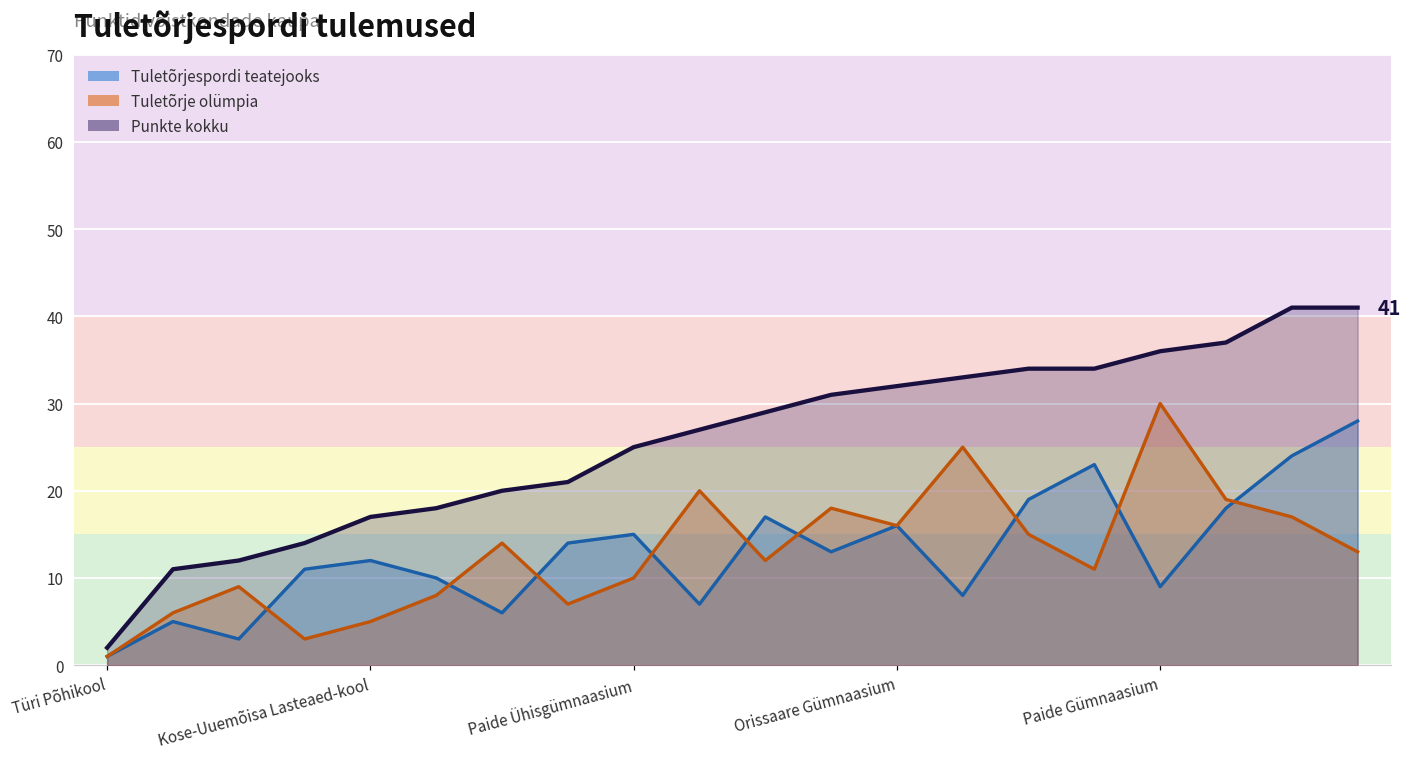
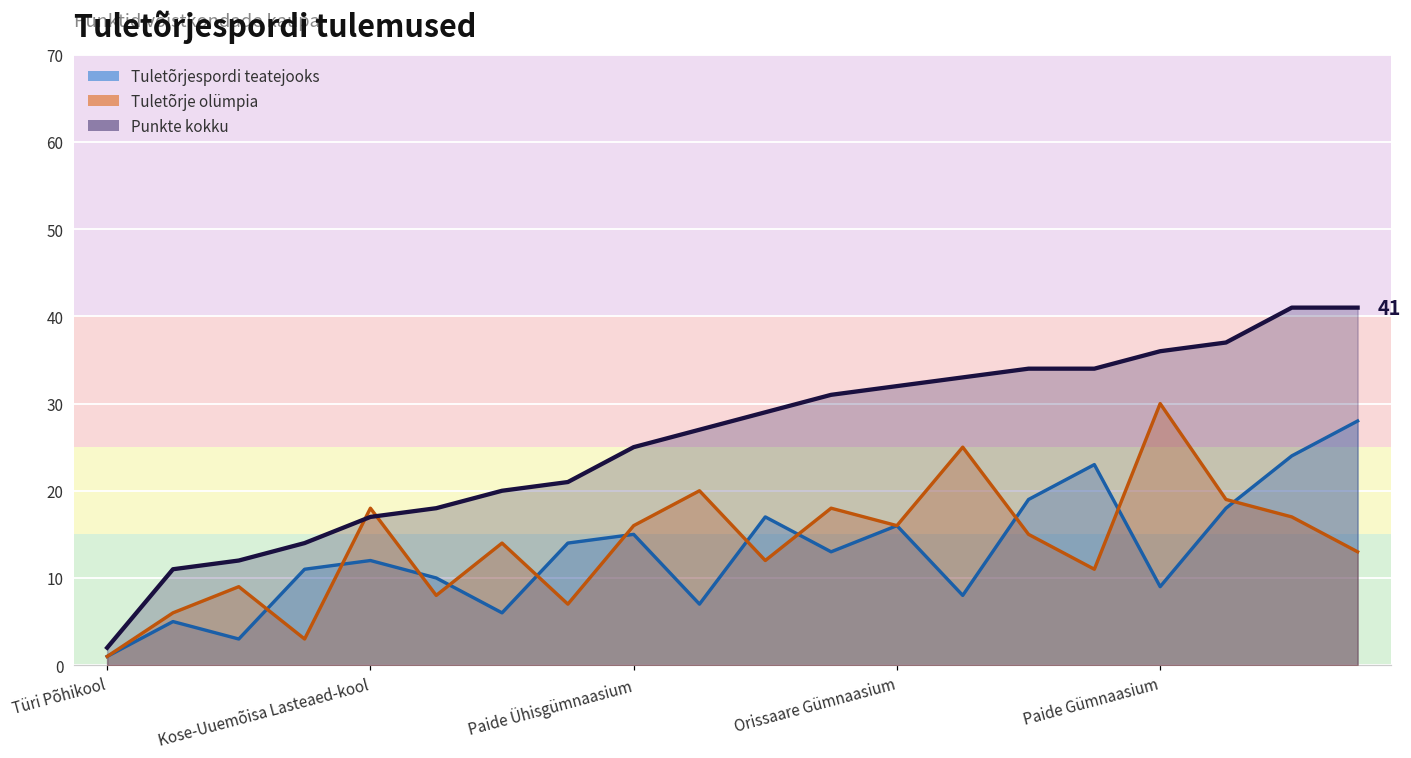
  {
    "Tuletõrje olümpia": {
-     "Kose-Uuemõisa Lasteaed-kool": 5,
-     "Paide Ühisgümnaasium": 10,
+     "Kose-Uuemõisa Lasteaed-kool": 18,
+     "Paide Ühisgümnaasium": 16,
      "Paide Gümnaasium": 30
    }
  }
